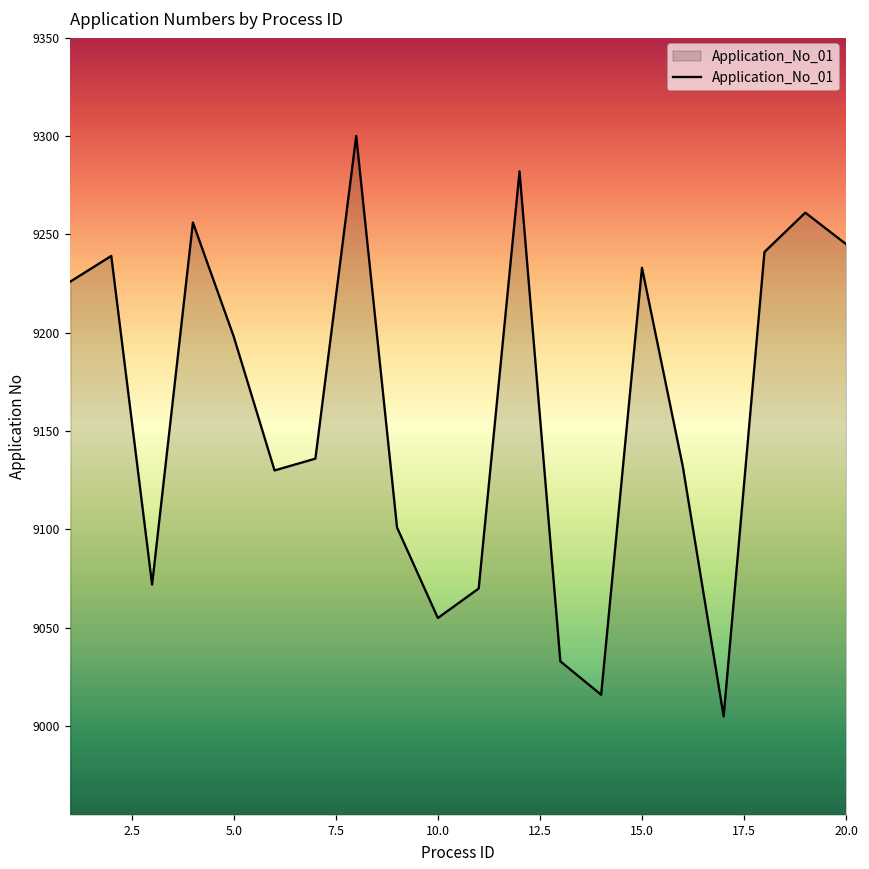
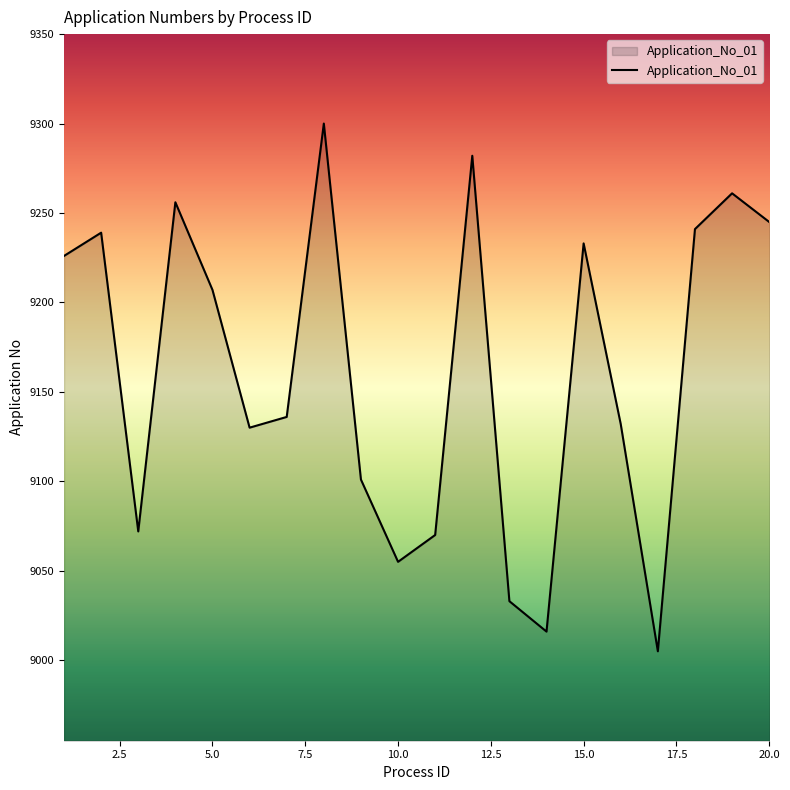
  {
-   "5.0": 9198,
+   "5.0": 9207,
    "10.0": 9055,
    "15.0": 9233,
    "20.0": 9245
  }
